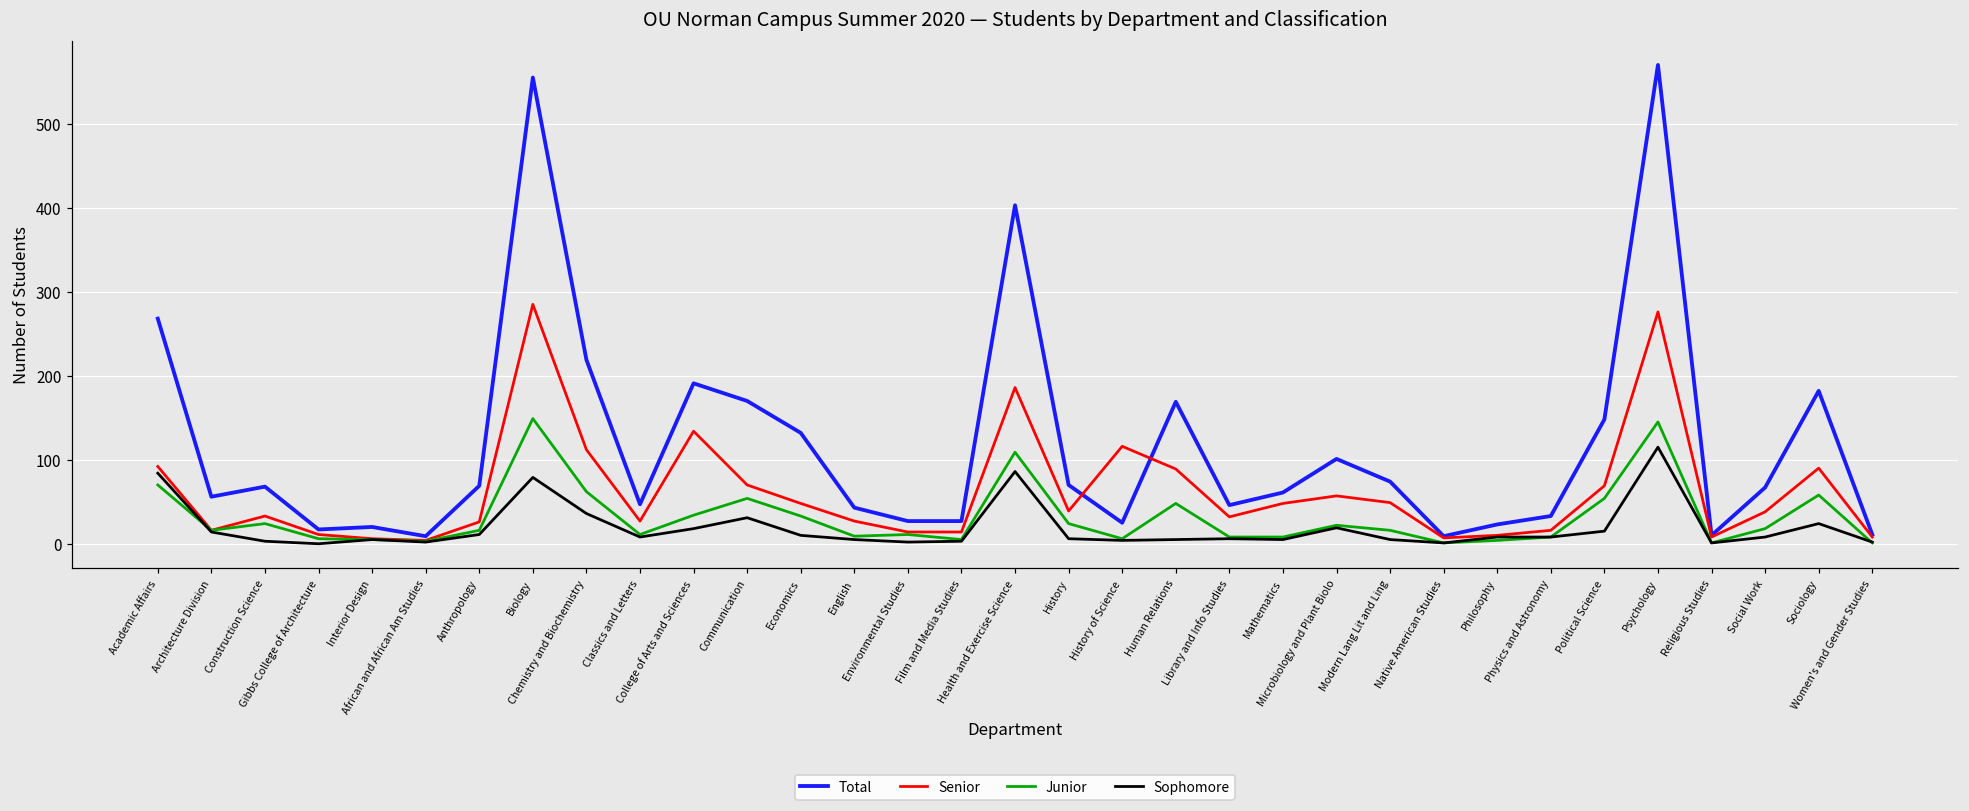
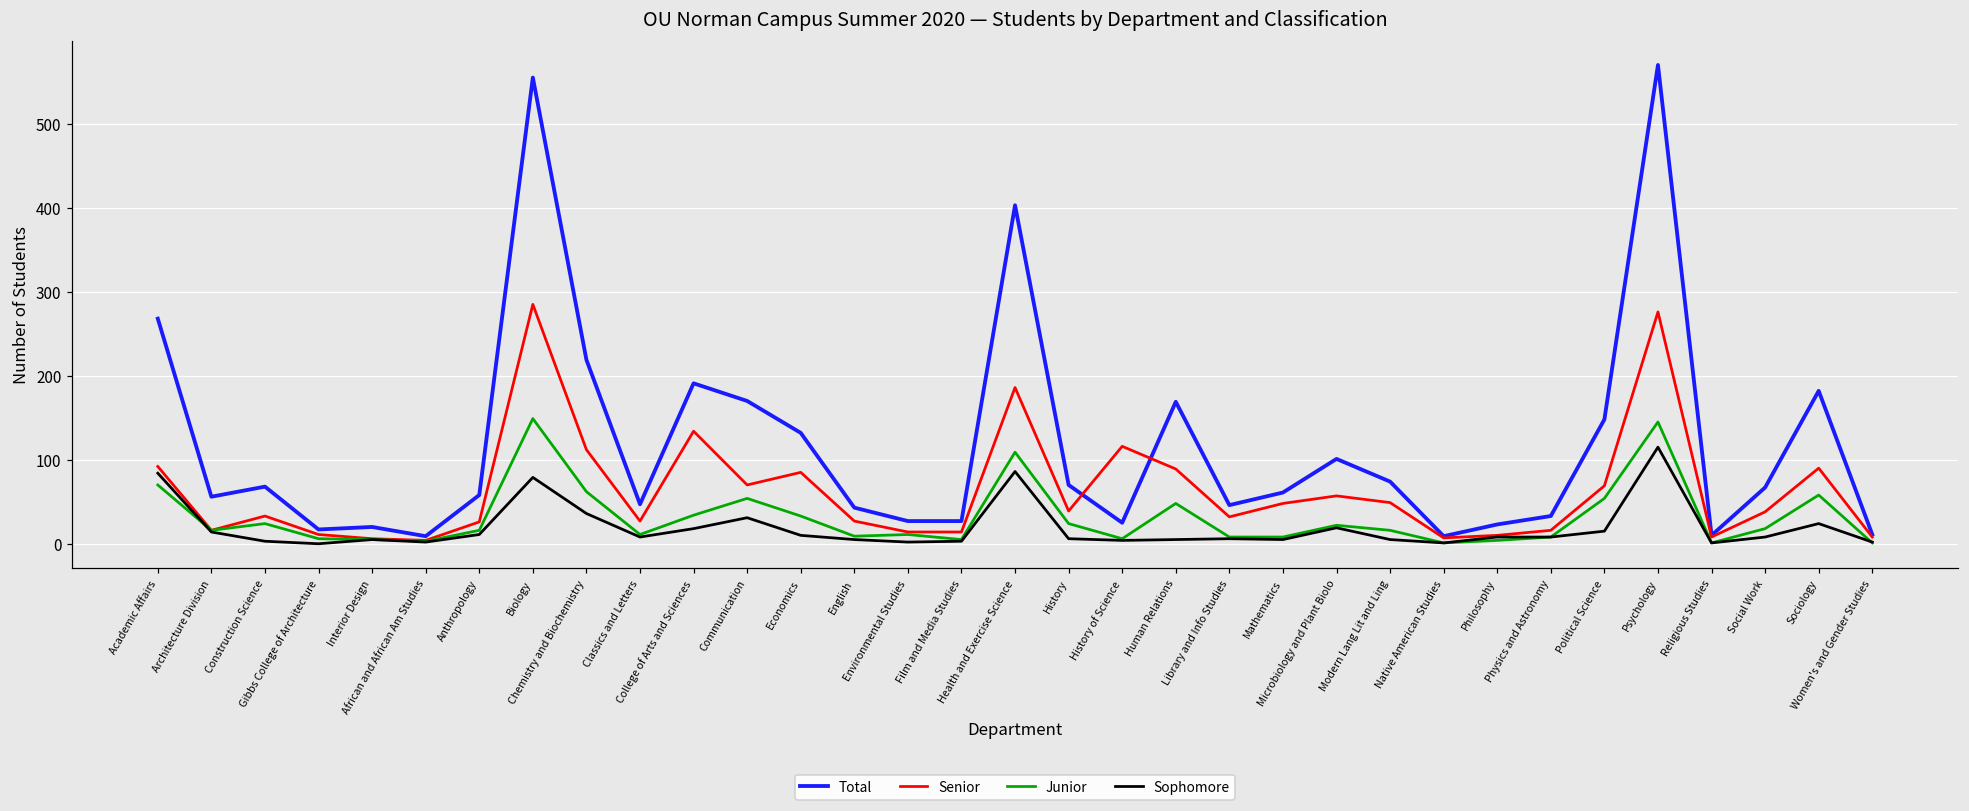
  {
    "Total": {
      "Academic Affairs": 270,
      "Architecture Division": 60,
      "Construction Science": 70,
      "Gibbs College of Architecture": 20,
      "Interior Design": 20,
      "African and African Am Studies": 10,
-     "Anthropology": 70,
+     "Anthropology": 60,
      "Biology": 560,
      "Chemistry and Biochemistry": 220,
      "Classics and Letters": 50,
      "College of Arts and Sciences": 190,
      "Communication": 170,
      "Economics": 130,
      "English": 40,
      "Environmental Studies": 30,
      "Film and Media Studies": 30,
      "Health and Exercise Science": 400,
      "History": 70,
      "History of Science": 30,
      "Human Relations": 170,
      "Library and Info Studies": 50,
      "Mathematics": 60,
      "Microbiology and Plant Biolo": 100,
      "Modern Lang Lit and Ling": 70,
      "Philosophy": 20,
      "Physics and Astronomy": 30,
      "Political Science": 150,
      "Psychology": 570,
      "Social Work": 70,
      "Sociology": 180
    },
    "Senior": {
      "Academic Affairs": 90,
      "Construction Science": 30,
      "Gibbs College of Architecture": 10,
      "Anthropology": 30,
      "Biology": 290,
      "Chemistry and Biochemistry": 110,
      "Classics and Letters": 30,
      "College of Arts and Sciences": 130,
      "Communication": 70,
-     "Economics": 50,
+     "Economics": 90,
      "English": 30,
      "Film and Media Studies": 10,
      "Health and Exercise Science": 190,
      "History": 40,
      "History of Science": 120,
      "Human Relations": 90,
      "Library and Info Studies": 30,
      "Mathematics": 50,
      "Microbiology and Plant Biolo": 60,
      "Modern Lang Lit and Ling": 50,
      "Physics and Astronomy": 20,
      "Political Science": 70,
      "Psychology": 280,
      "Social Work": 40,
      "Sociology": 90
    },
    "Junior": {
      "Academic Affairs": 70,
      "Construction Science": 20,
      "Gibbs College of Architecture": 10,
      "Anthropology": 20,
      "Biology": 150,
      "Chemistry and Biochemistry": 60,
      "College of Arts and Sciences": 30,
      "Communication": 50,
      "Economics": 30,
      "English": 10,
      "Health and Exercise Science": 110,
      "History": 20,
      "Human Relations": 50,
      "Modern Lang Lit and Ling": 20,
      "Philosophy": 0,
      "Political Science": 50,
      "Psychology": 150,
      "Social Work": 20,
      "Sociology": 60
    },
    "Sophomore": {
      "Academic Affairs": 80,
      "Construction Science": 0,
      "Gibbs College of Architecture": 0,
      "Anthropology": 10,
      "Biology": 80,
      "Chemistry and Biochemistry": 40,
      "College of Arts and Sciences": 20,
      "Communication": 30,
      "Economics": 10,
      "English": 10,
      "Environmental Studies": 0,
      "Health and Exercise Science": 90,
      "History": 10,
      "Human Relations": 10,
      "Modern Lang Lit and Ling": 10,
      "Political Science": 20,
      "Psychology": 120,
      "Social Work": 10,
      "Sociology": 20
    }
  }
